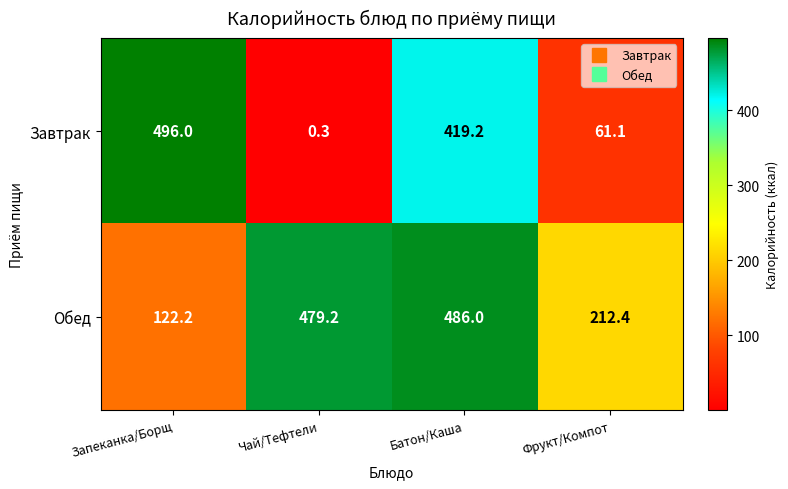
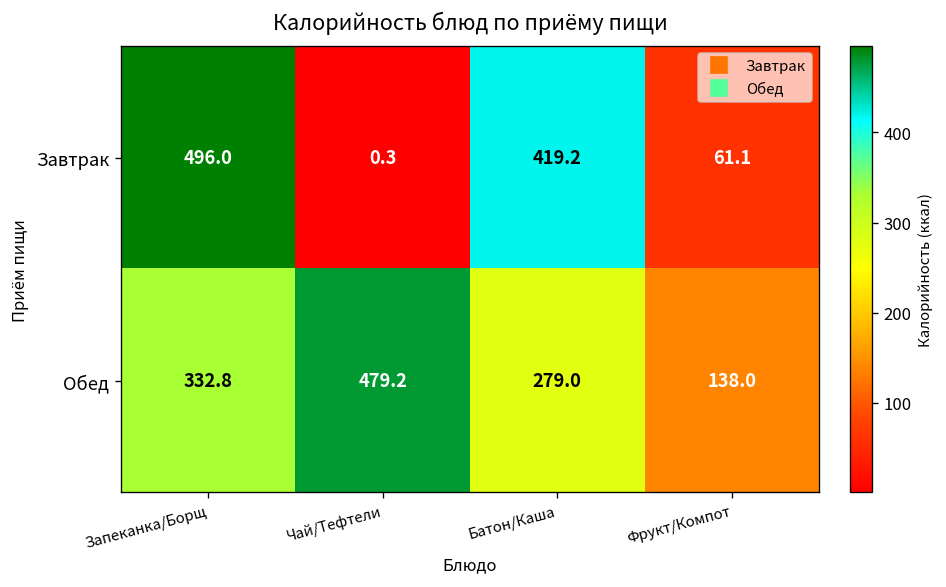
  {
    "Завтрак": {
      "Запеканка/Борщ": 496.0,
      "Чай/Тефтели": 0.3,
      "Батон/Каша": 419.2,
      "Фрукт/Компот": 61.1
    },
    "Обед": {
-     "Запеканка/Борщ": 122.2,
+     "Запеканка/Борщ": 332.8,
      "Чай/Тефтели": 479.2,
-     "Батон/Каша": 486.0,
-     "Фрукт/Компот": 212.4
+     "Батон/Каша": 279.0,
+     "Фрукт/Компот": 138.0
    }
  }
